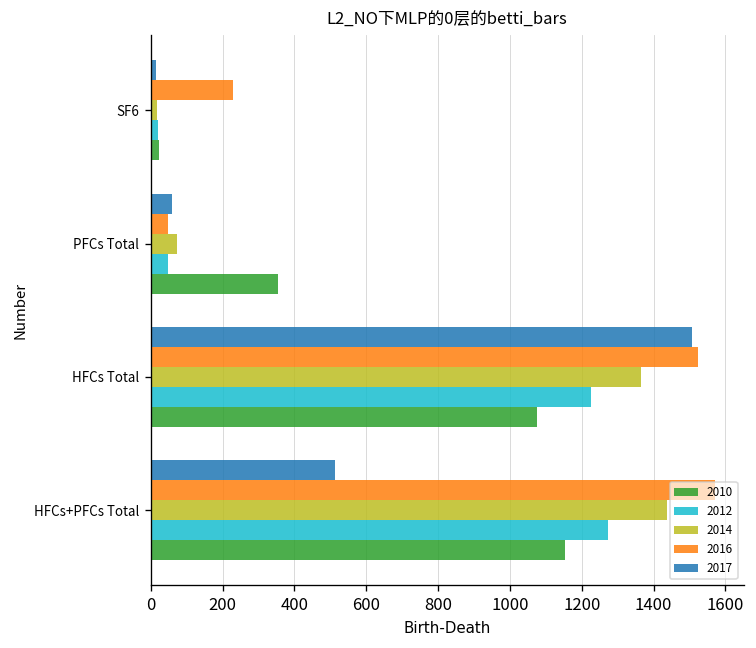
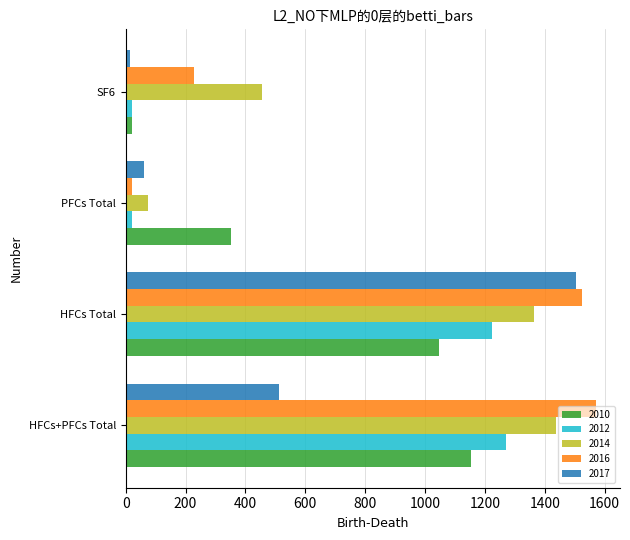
  {
    "2010": {
      "SF6": 20,
      "PFCs Total": 350,
-     "HFCs Total": 1080,
+     "HFCs Total": 1050,
      "HFCs+PFCs Total": 1150
    },
    "2012": {
      "SF6": 20,
-     "PFCs Total": 50,
+     "PFCs Total": 20,
      "HFCs Total": 1220,
      "HFCs+PFCs Total": 1270
    },
    "2014": {
-     "SF6": 20,
+     "SF6": 450,
      "PFCs Total": 70,
      "HFCs Total": 1360,
      "HFCs+PFCs Total": 1440
    },
    "2016": {
      "SF6": 230,
-     "PFCs Total": 50,
+     "PFCs Total": 20,
      "HFCs Total": 1520
    },
    "2017": {
      "SF6": 20,
      "PFCs Total": 60,
      "HFCs Total": 1510,
      "HFCs+PFCs Total": 510
    }
  }
